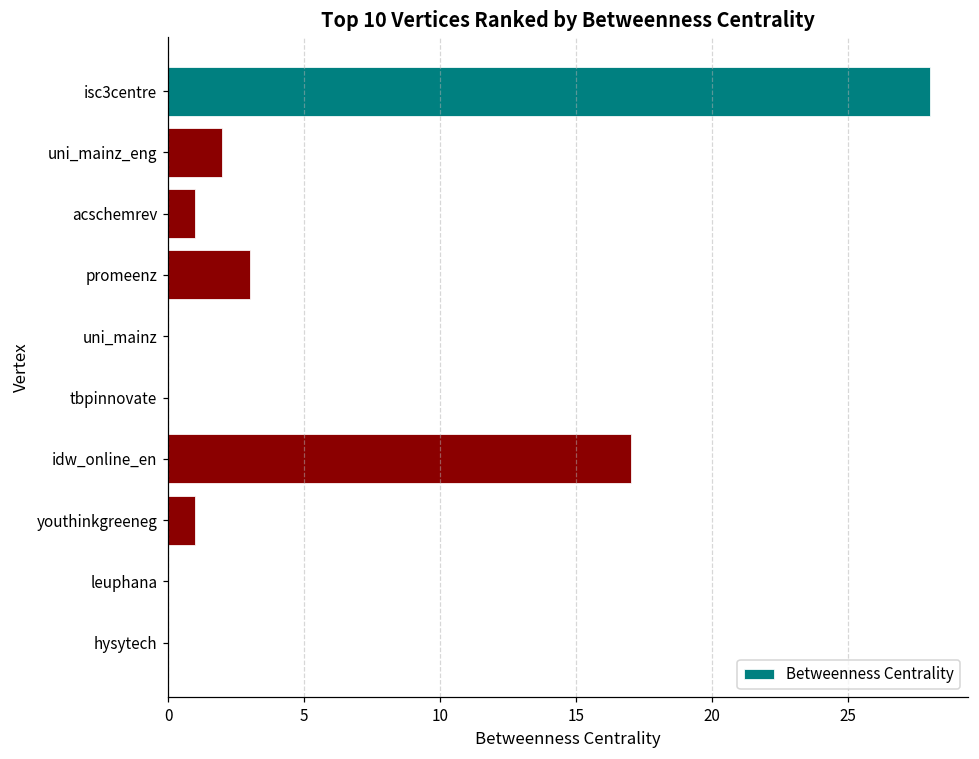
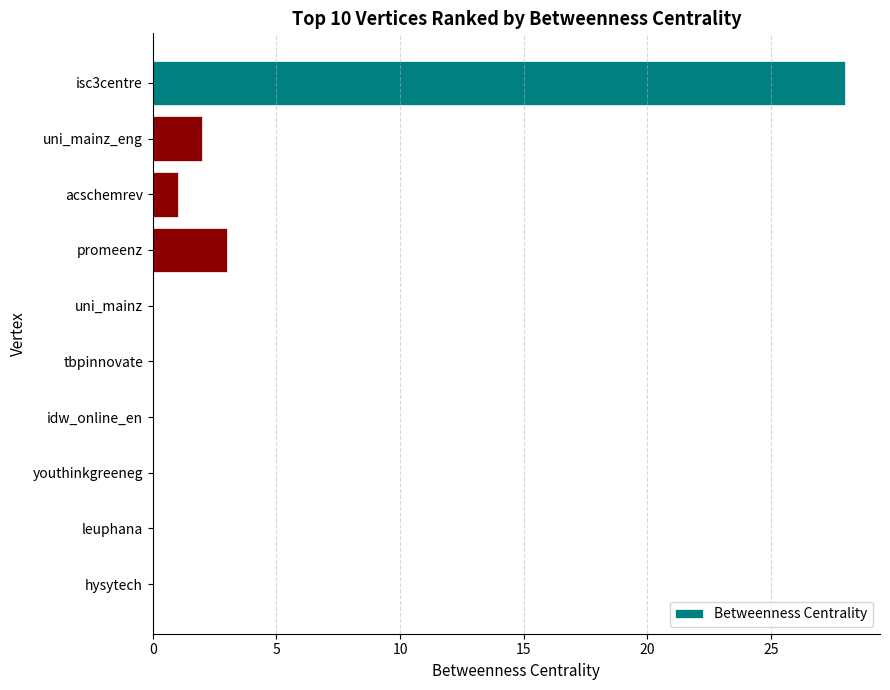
  {
    "isc3centre": 28,
    "uni_mainz_eng": 2,
    "acschemrev": 1,
    "promeenz": 3,
    "uni_mainz": 0,
    "tbpinnovate": 0,
-   "idw_online_en": 17,
-   "youthinkgreeneg": 1,
+   "idw_online_en": 0,
+   "youthinkgreeneg": 0,
    "leuphana": 0,
    "hysytech": 0
  }
